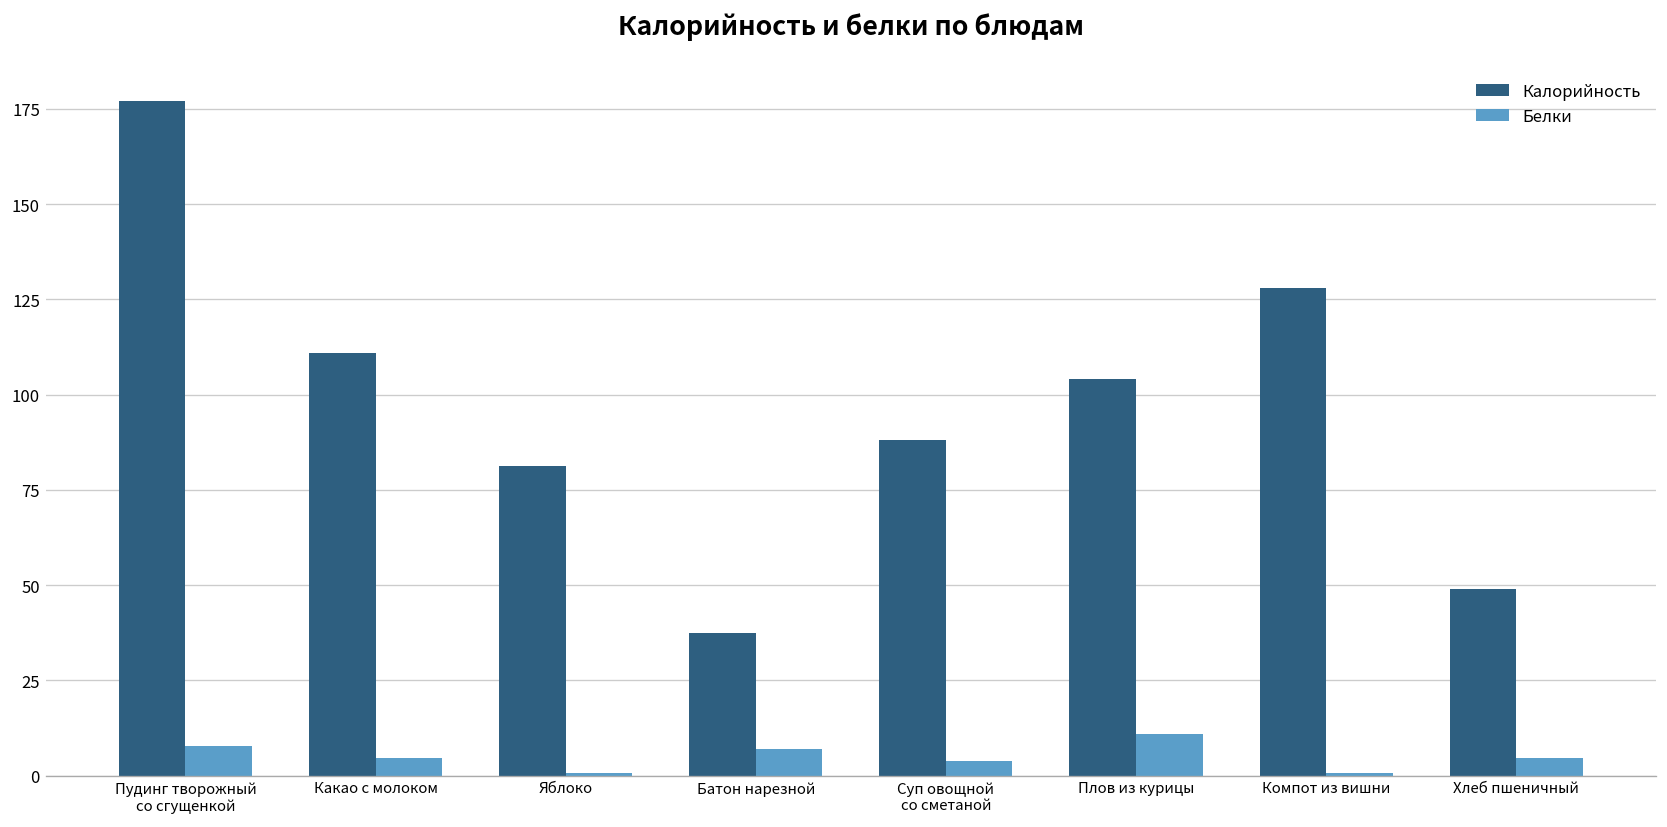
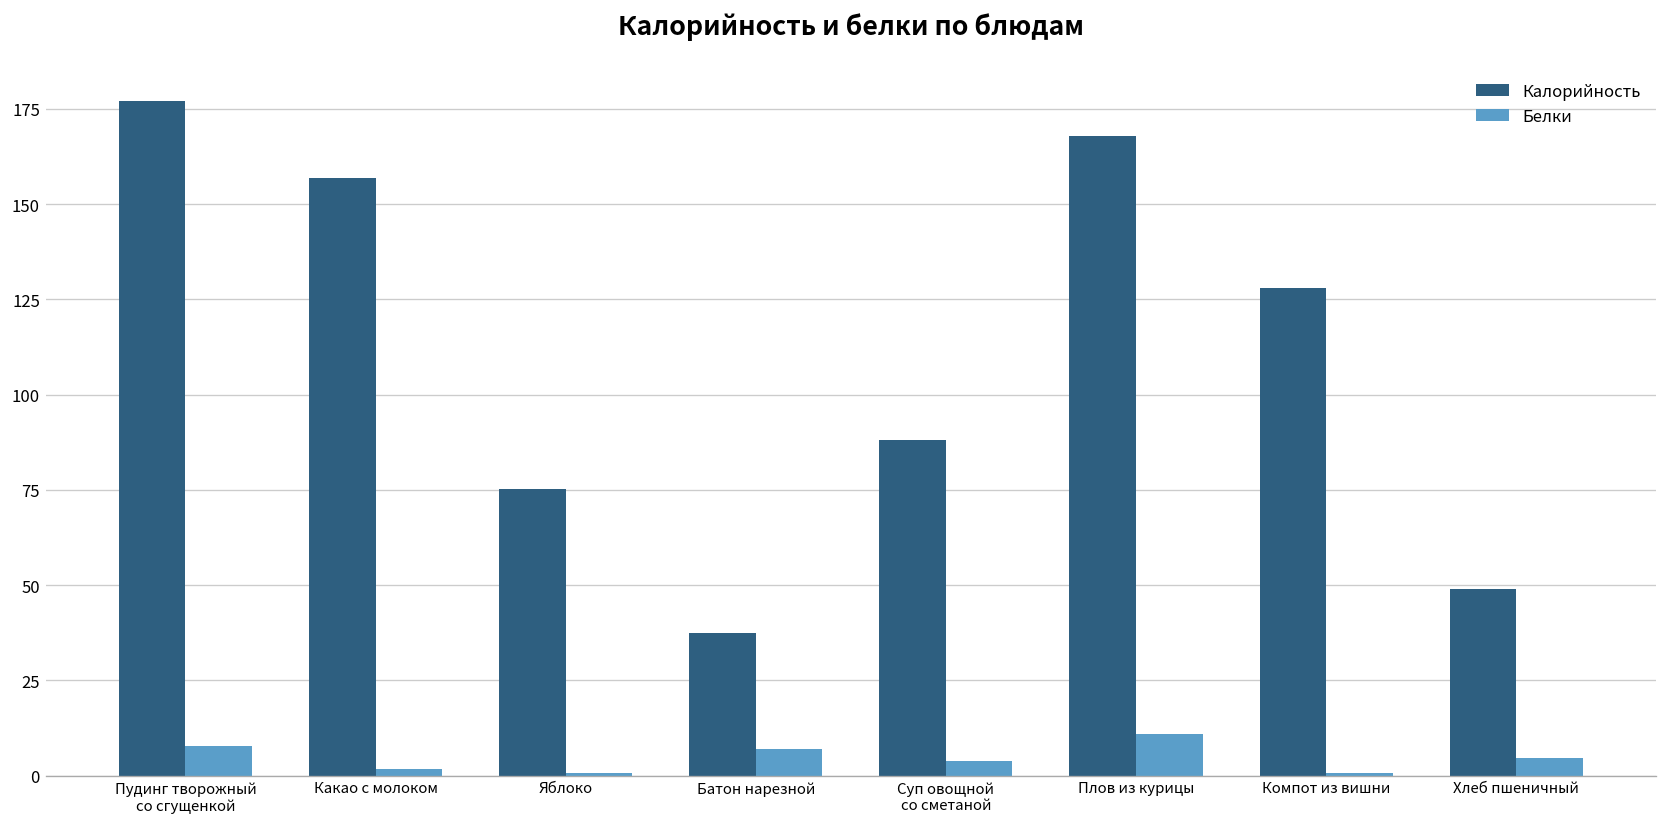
  {
    "Калорийность": {
      "Пудинг творожный со сгущенкой": 177,
-     "Какао с молоком": 111,
-     "Яблоко": 81,
+     "Какао с молоком": 157,
+     "Яблоко": 75,
      "Батон нарезной": 37,
      "Суп овощной со сметаной": 88,
-     "Плов из курицы": 104,
+     "Плов из курицы": 168,
      "Компот из вишни": 128,
      "Хлеб пшеничный": 49
    },
    "Белки": {
      "Пудинг творожный со сгущенкой": 8,
-     "Какао с молоком": 5,
+     "Какао с молоком": 2,
      "Батон нарезной": 7,
      "Суп овощной со сметаной": 4,
      "Плов из курицы": 11,
      "Хлеб пшеничный": 5
    }
  }
